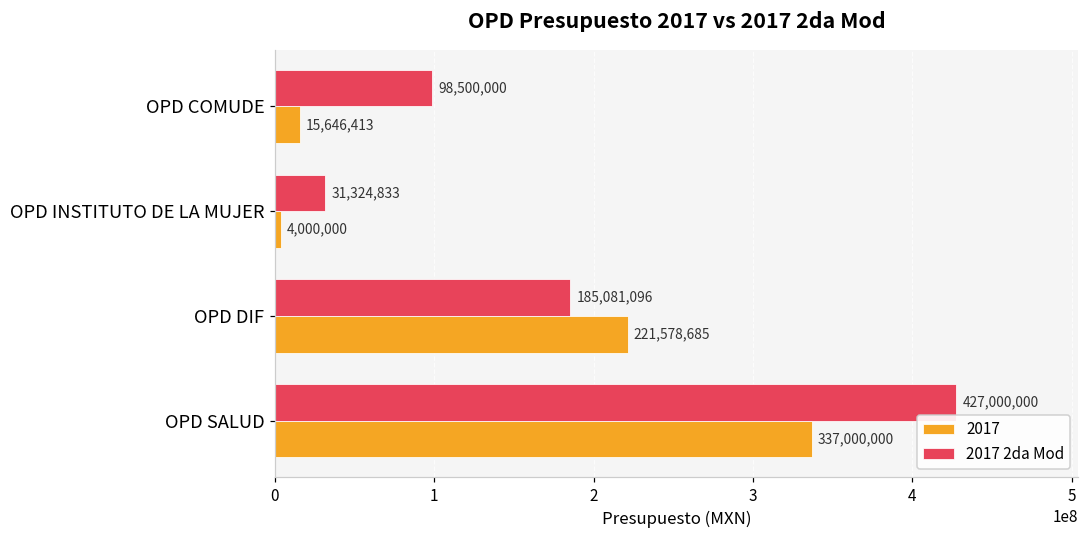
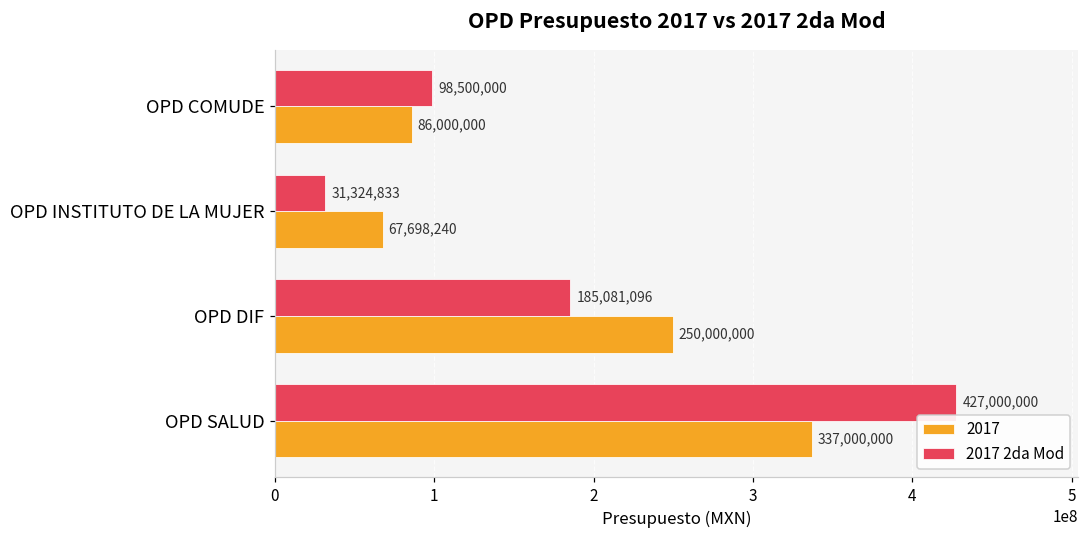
  {
    "2017": {
-     "OPD COMUDE": "15,646,413",
-     "OPD INSTITUTO DE LA MUJER": "4,000,000",
-     "OPD DIF": "221,578,685",
+     "OPD COMUDE": "86,000,000",
+     "OPD INSTITUTO DE LA MUJER": "67,698,240",
+     "OPD DIF": "250,000,000",
      "OPD SALUD": "337,000,000"
    },
    "2017 2da Mod": {
      "OPD COMUDE": "98,500,000",
      "OPD INSTITUTO DE LA MUJER": "31,324,833",
      "OPD DIF": "185,081,096",
      "OPD SALUD": "427,000,000"
    }
  }
